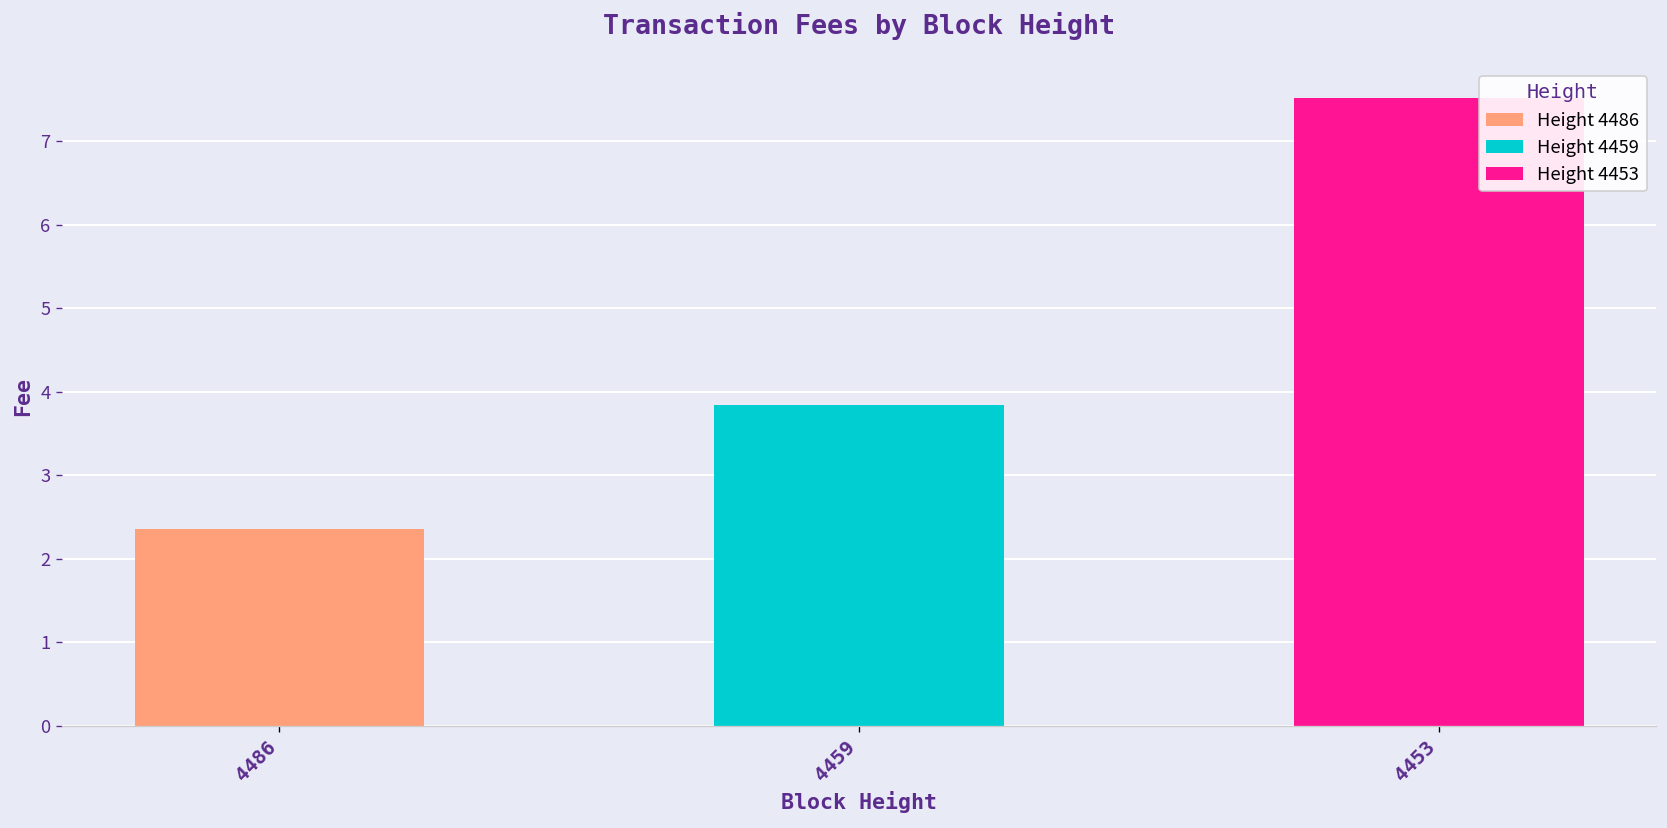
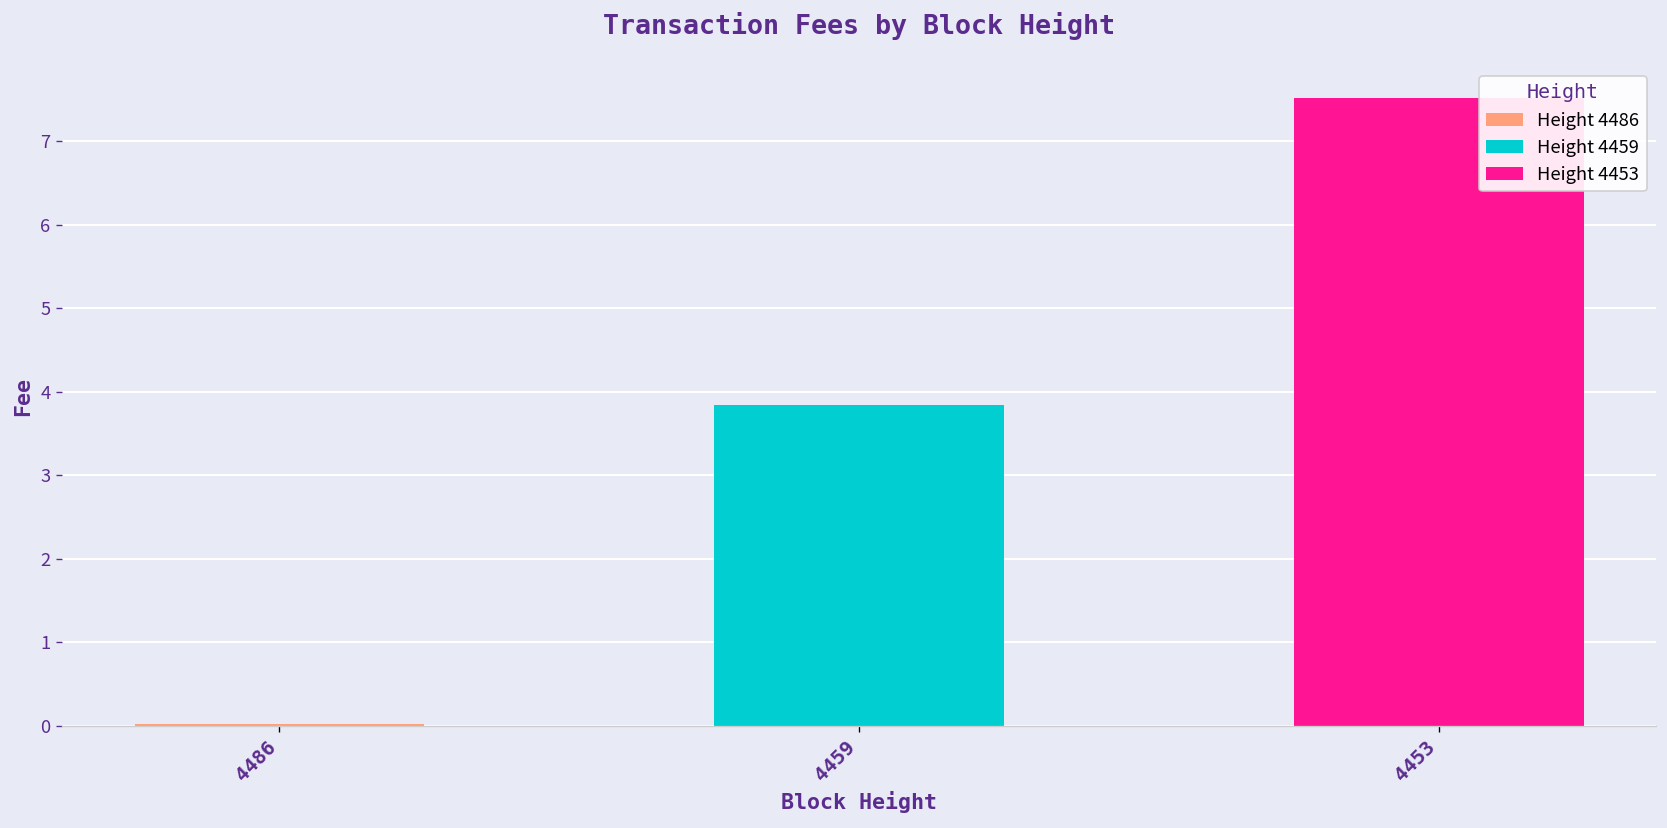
  {
-   "4486": 2.4,
+   "4486": 0.0,
    "4459": 3.8,
    "4453": 7.5
  }
